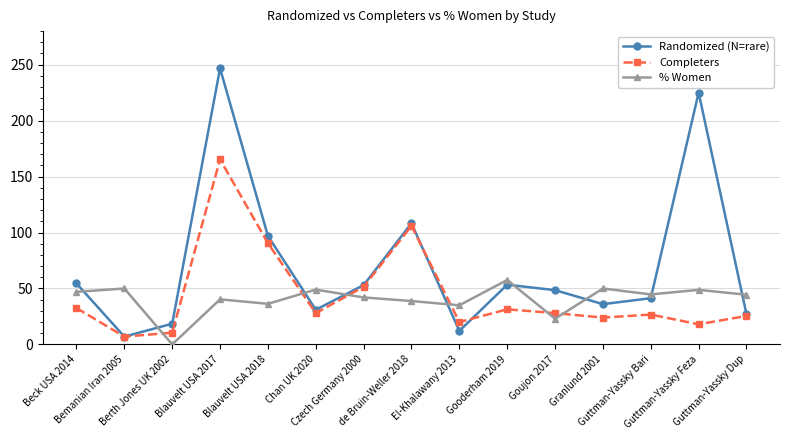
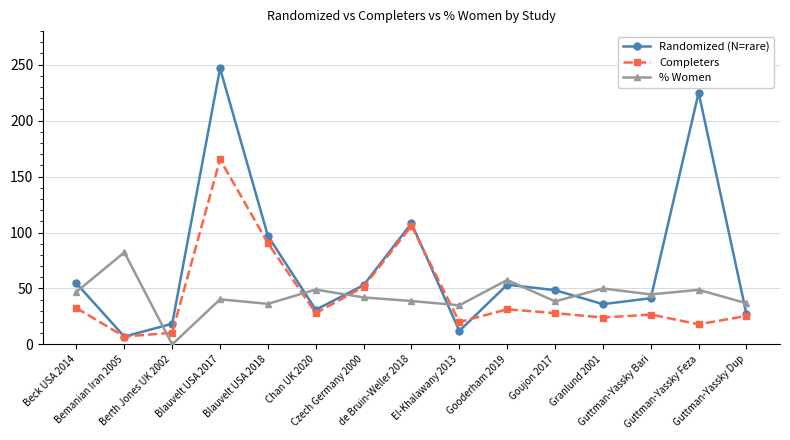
  {
    "Randomized (N=rare)": {
      "Beck USA 2014": 55,
      "Berth Jones UK 2002": 19,
      "Blauvelt USA 2017": 247,
      "Blauvelt USA 2018": 97,
      "Chan UK 2020": 31,
      "de Bruin-Weller 2018": 108,
      "El-Khalawany 2013": 12,
      "Gooderham 2019": 53,
      "Goujon 2017": 49,
      "Granlund 2001": 36,
      "Guttman-Yassky Bari": 41,
      "Guttman-Yassky Feza": 225
    },
    "Completers": {
      "Beck USA 2014": 33,
      "Berth Jones UK 2002": 11,
      "Blauvelt USA 2017": 165,
      "Blauvelt USA 2018": 91,
      "Chan UK 2020": 28,
      "de Bruin-Weller 2018": 106,
      "El-Khalawany 2013": 20,
      "Gooderham 2019": 31,
      "Goujon 2017": 28,
      "Granlund 2001": 24,
      "Guttman-Yassky Bari": 27,
      "Guttman-Yassky Feza": 18
    },
    "% Women": {
      "Beck USA 2014": 47,
-     "Bemanian Iran 2005": 50,
+     "Bemanian Iran 2005": 82,
      "Berth Jones UK 2002": 0,
      "Blauvelt USA 2017": 40,
      "Blauvelt USA 2018": 36,
      "Chan UK 2020": 49,
      "Czech Germany 2000": 42,
      "de Bruin-Weller 2018": 39,
      "El-Khalawany 2013": 35,
      "Gooderham 2019": 58,
-     "Goujon 2017": 23,
+     "Goujon 2017": 39,
      "Granlund 2001": 50,
      "Guttman-Yassky Bari": 45,
      "Guttman-Yassky Feza": 49,
-     "Guttman-Yassky Dup": 44
+     "Guttman-Yassky Dup": 37
    }
  }
